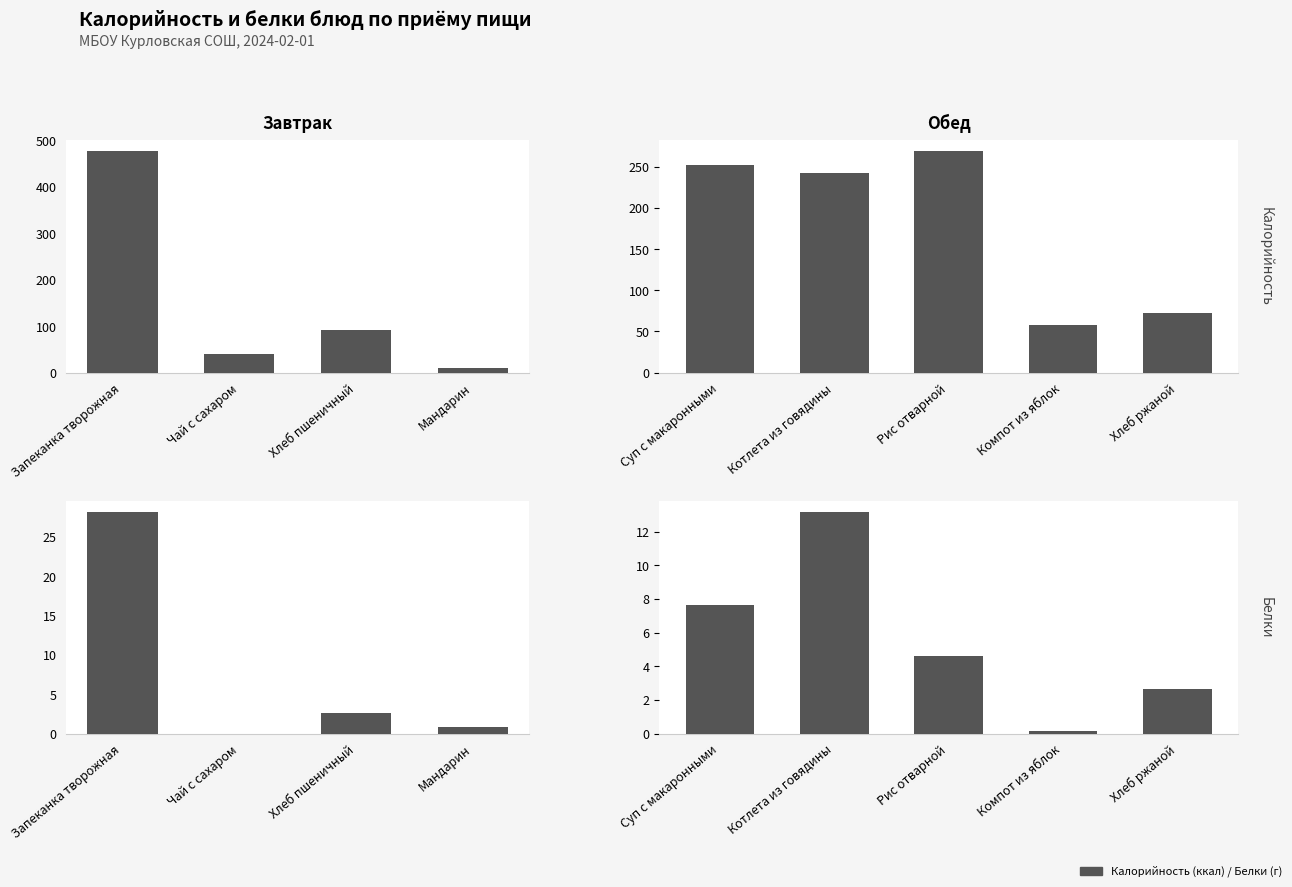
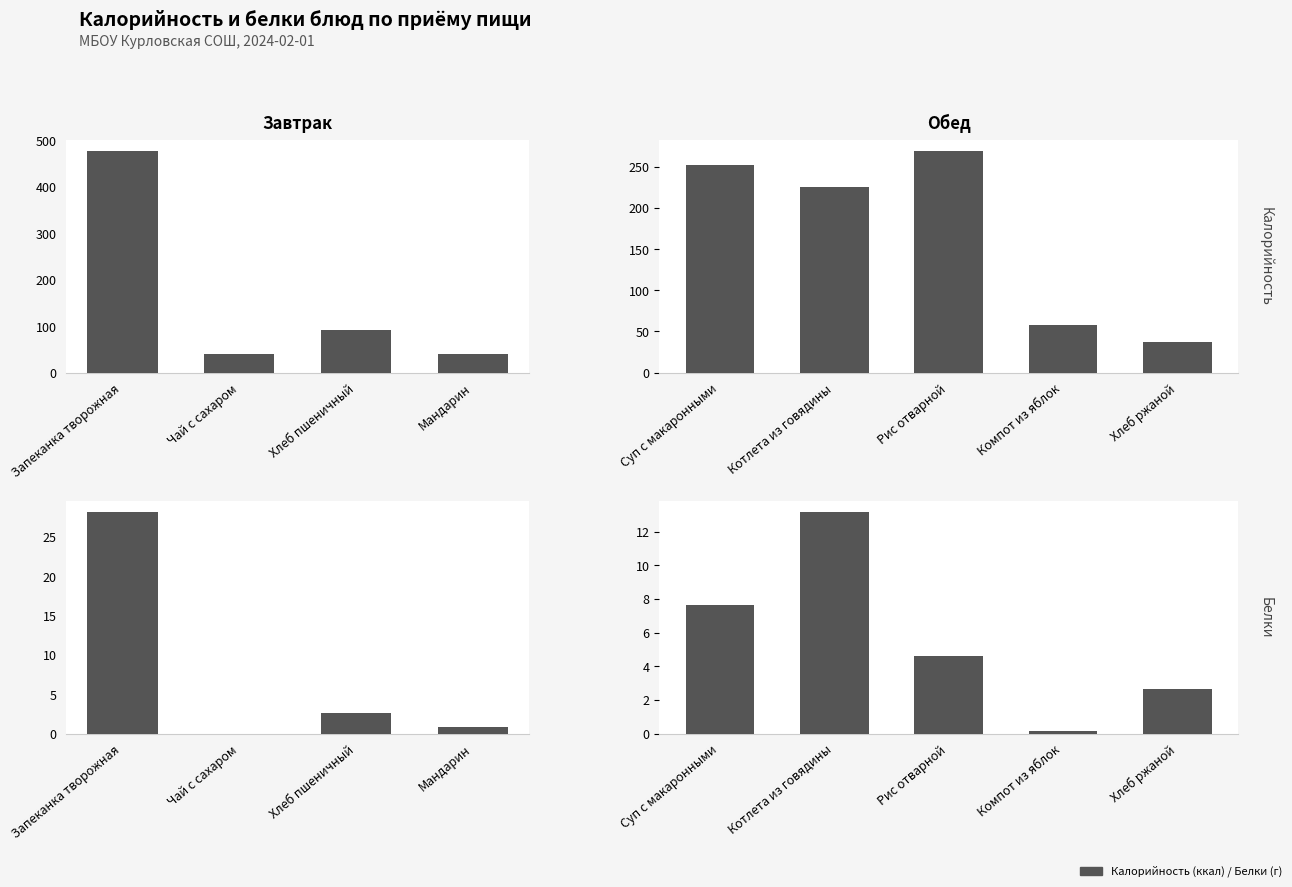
  {
    "Завтрак": {
      "Запеканка творожная": 480,
      "Чай с сахаром": 40,
      "Хлеб пшеничный": 90,
-     "Мандарин": 10
+     "Мандарин": 40
    },
    "Обед": {
      "Суп с макаронными": 250,
-     "Котлета из говядины": 240,
+     "Котлета из говядины": 230,
      "Рис отварной": 270,
      "Компот из яблок": 60,
-     "Хлеб ржаной": 70
+     "Хлеб ржаной": 40
    }
  }
